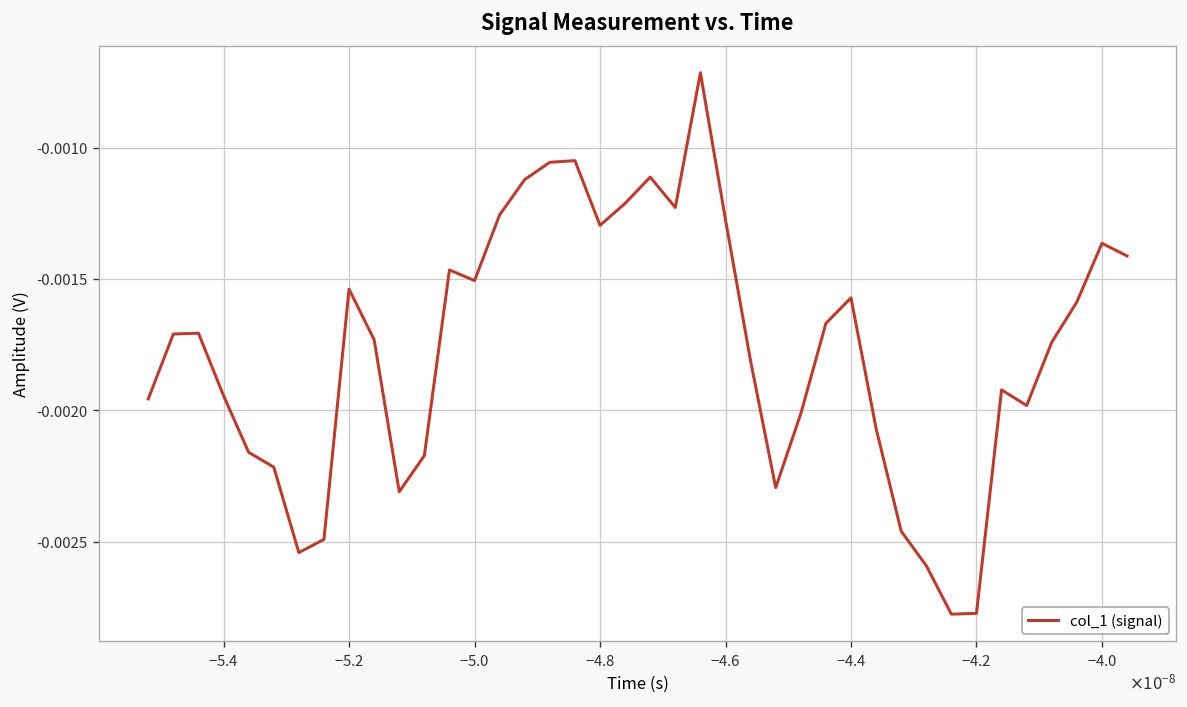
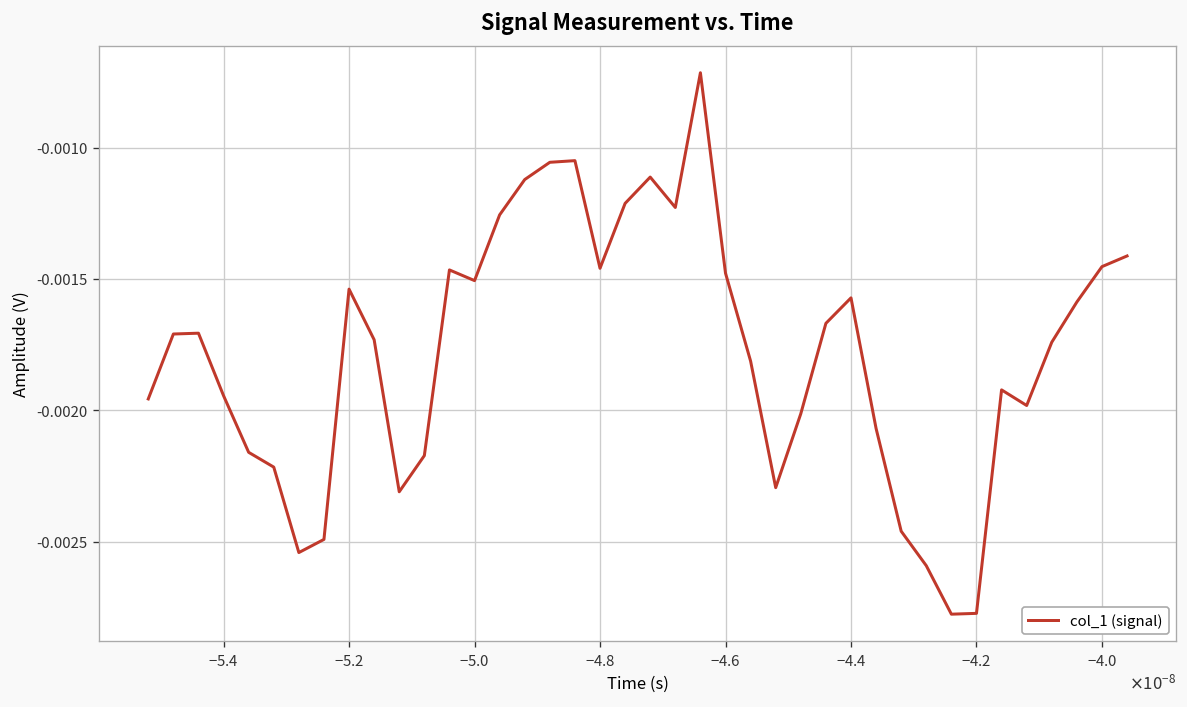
  {
    "−5.4": -0.00194,
    "−5.2": -0.00154,
    "−5.0": -0.00151,
-   "−4.8": -0.00130,
-   "−4.6": -0.00128,
+   "−4.8": -0.00146,
+   "−4.6": -0.00148,
    "−4.4": -0.00157,
    "−4.2": -0.00277,
-   "−4.0": -0.00136
+   "−4.0": -0.00145
  }
